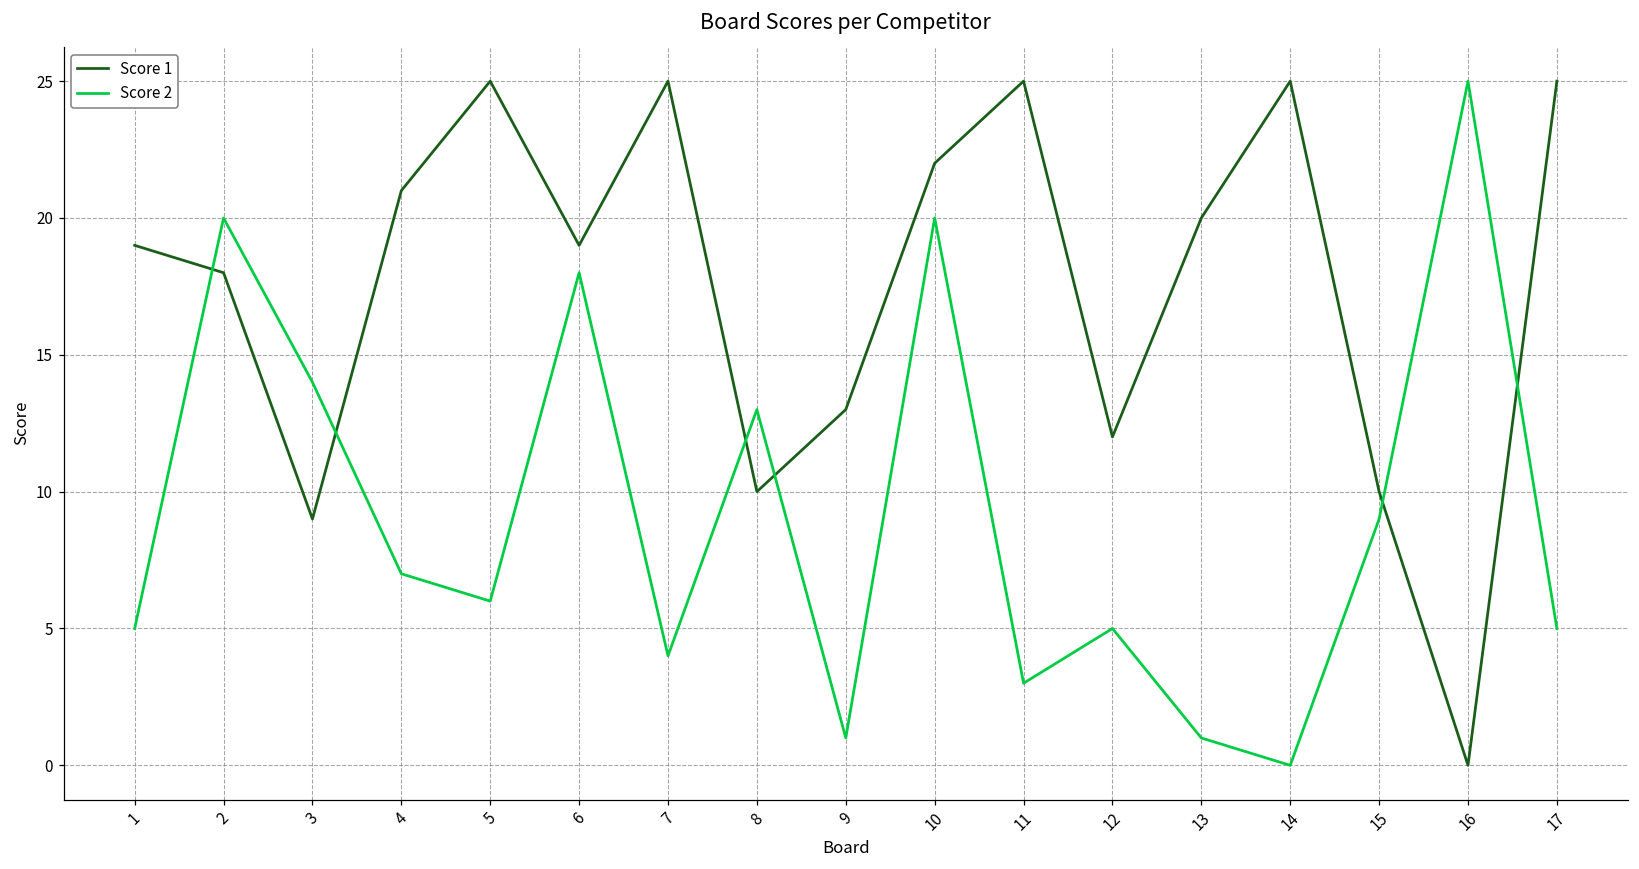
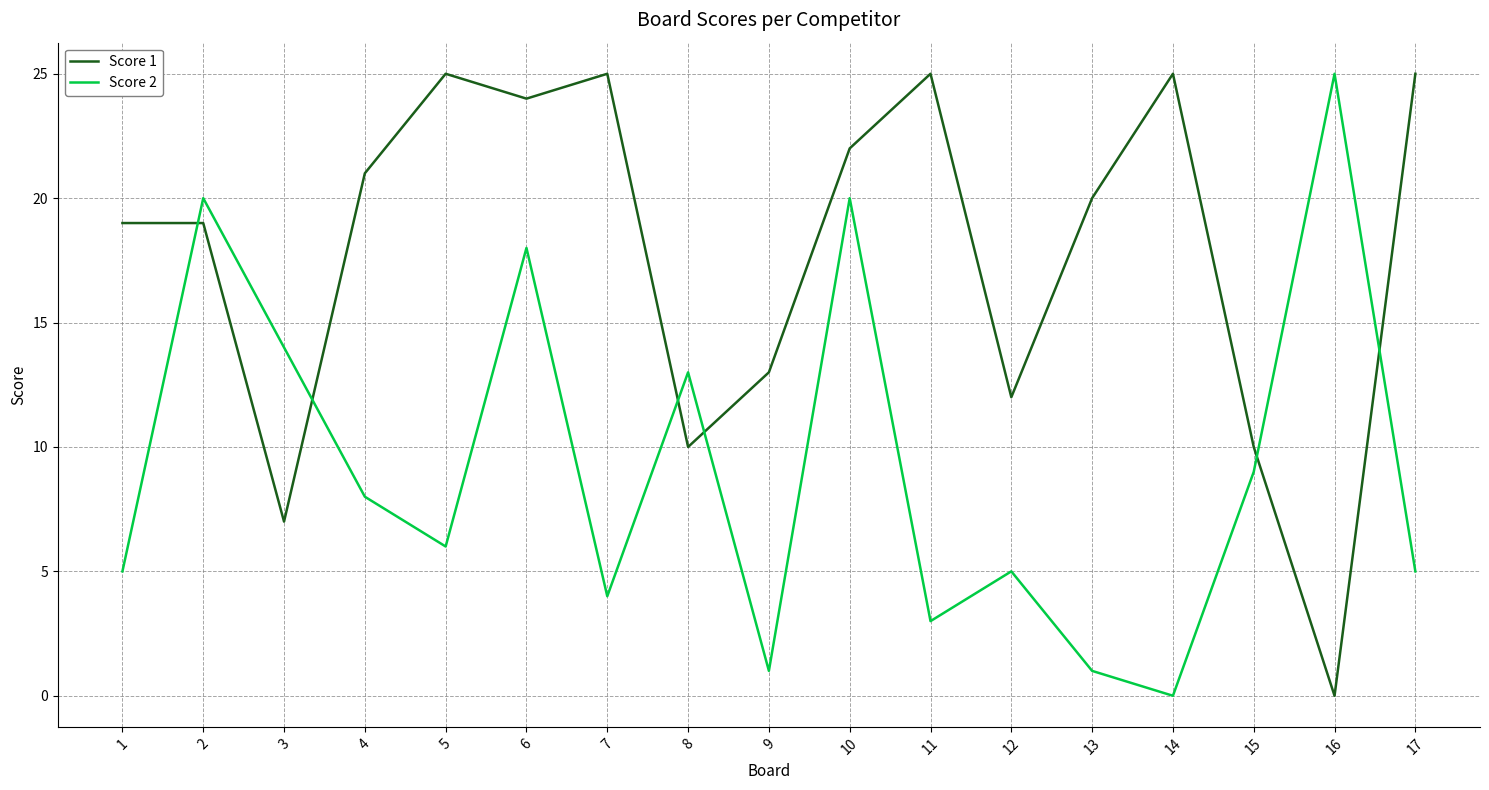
  {
    "Score 1": {
      "1": 19,
-     "2": 18,
-     "3": 9,
+     "2": 19,
+     "3": 7,
      "4": 21,
      "5": 25,
-     "6": 19,
+     "6": 24,
      "7": 25,
      "8": 10,
      "9": 13,
      "10": 22,
      "11": 25,
      "12": 12,
      "13": 20,
      "14": 25,
      "15": 10,
      "16": 0,
      "17": 25
    },
    "Score 2": {
      "1": 5,
      "2": 20,
      "3": 14,
-     "4": 7,
+     "4": 8,
      "5": 6,
      "6": 18,
      "7": 4,
      "8": 13,
      "9": 1,
      "10": 20,
      "11": 3,
      "12": 5,
      "13": 1,
      "14": 0,
      "15": 9,
      "16": 25,
      "17": 5
    }
  }
